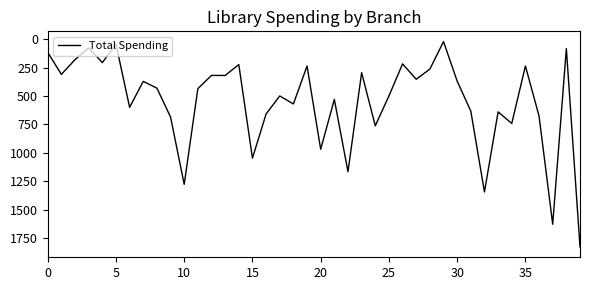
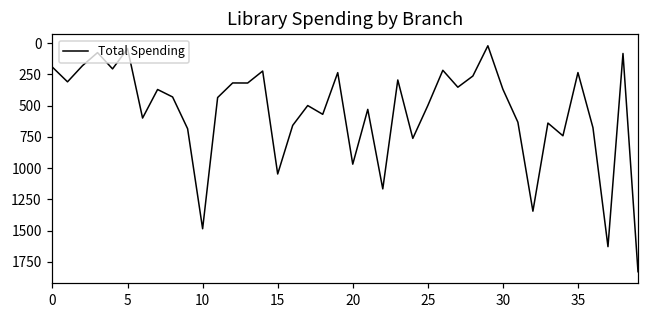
  {
-   "0": 120,
-   "10": 1280,
+   "0": 190,
+   "10": 1480,
    "15": 1050,
    "20": 970,
    "25": 500,
    "30": 370,
    "35": 240
  }
